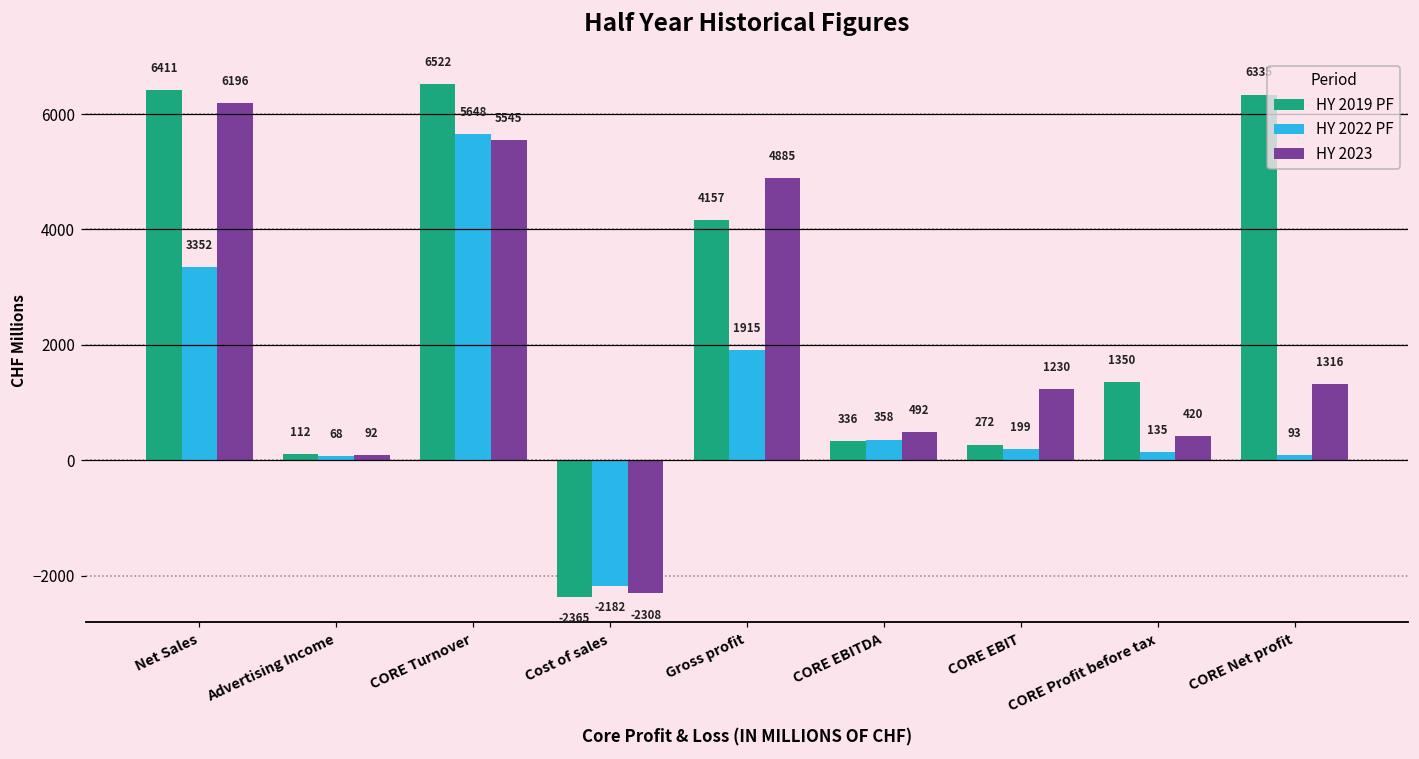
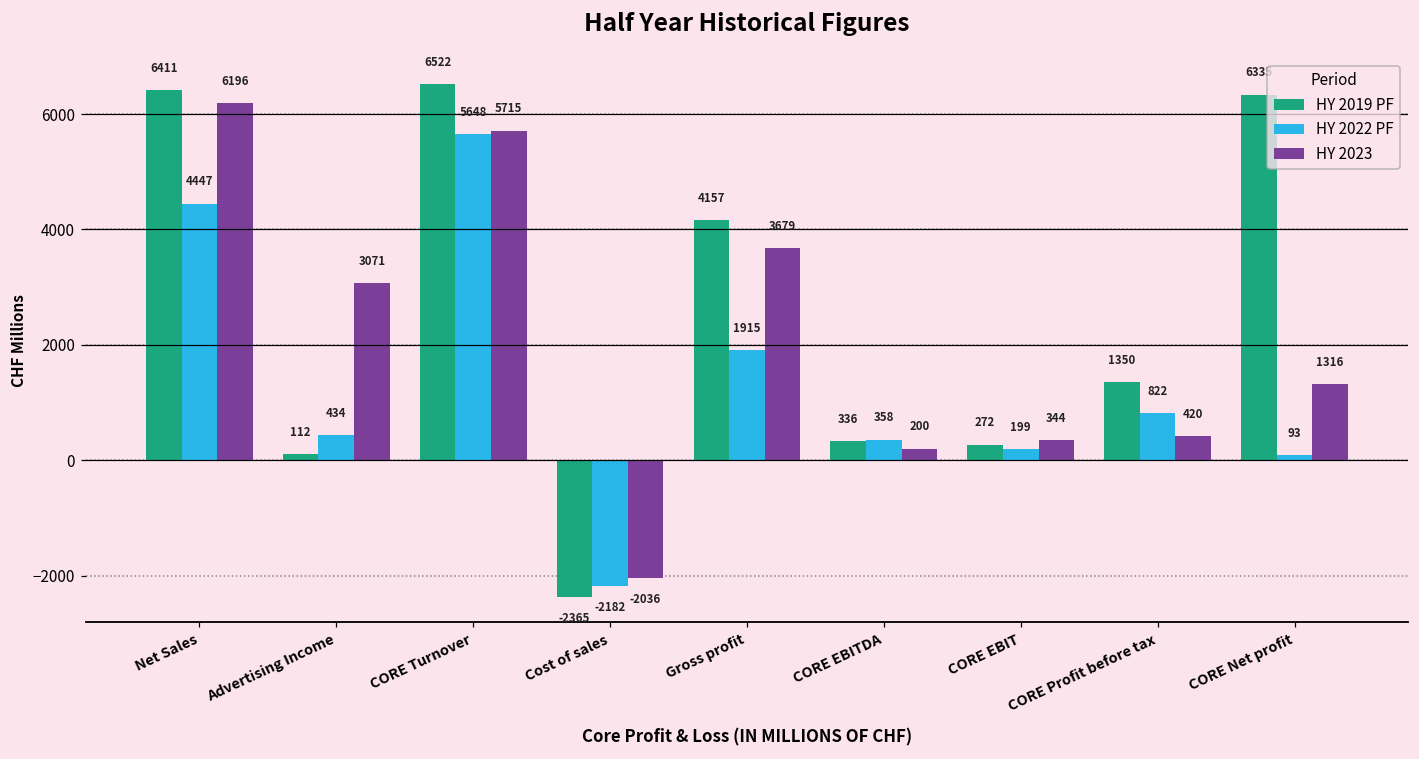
  {
    "HY 2019 PF": {
      "Net Sales": 6411,
      "Advertising Income": 112,
      "CORE Turnover": 6522,
      "Cost of sales": -2365,
      "Gross profit": 4157,
      "CORE EBITDA": 336,
      "CORE EBIT": 272,
      "CORE Profit before tax": 1350
    },
    "HY 2022 PF": {
-     "Net Sales": 3352,
-     "Advertising Income": 68,
+     "Net Sales": 4447,
+     "Advertising Income": 434,
      "CORE Turnover": 5648,
      "Cost of sales": -2182,
      "Gross profit": 1915,
      "CORE EBITDA": 358,
      "CORE EBIT": 199,
-     "CORE Profit before tax": 135,
+     "CORE Profit before tax": 822,
      "CORE Net profit": 93
    },
    "HY 2023": {
      "Net Sales": 6196,
-     "Advertising Income": 92,
-     "CORE Turnover": 5545,
-     "Cost of sales": -2308,
-     "Gross profit": 4885,
-     "CORE EBITDA": 492,
-     "CORE EBIT": 1230,
+     "Advertising Income": 3071,
+     "CORE Turnover": 5715,
+     "Cost of sales": -2036,
+     "Gross profit": 3679,
+     "CORE EBITDA": 200,
+     "CORE EBIT": 344,
      "CORE Profit before tax": 420,
      "CORE Net profit": 1316
    }
  }
